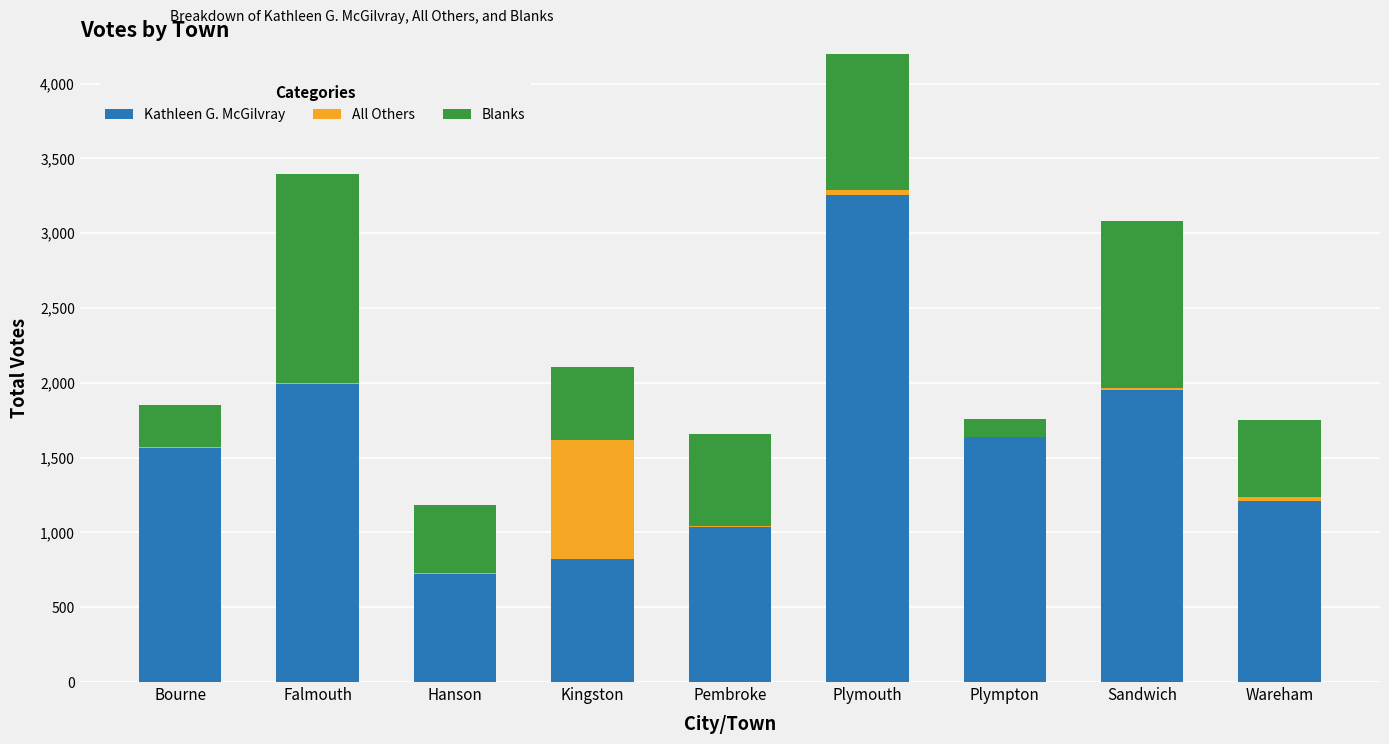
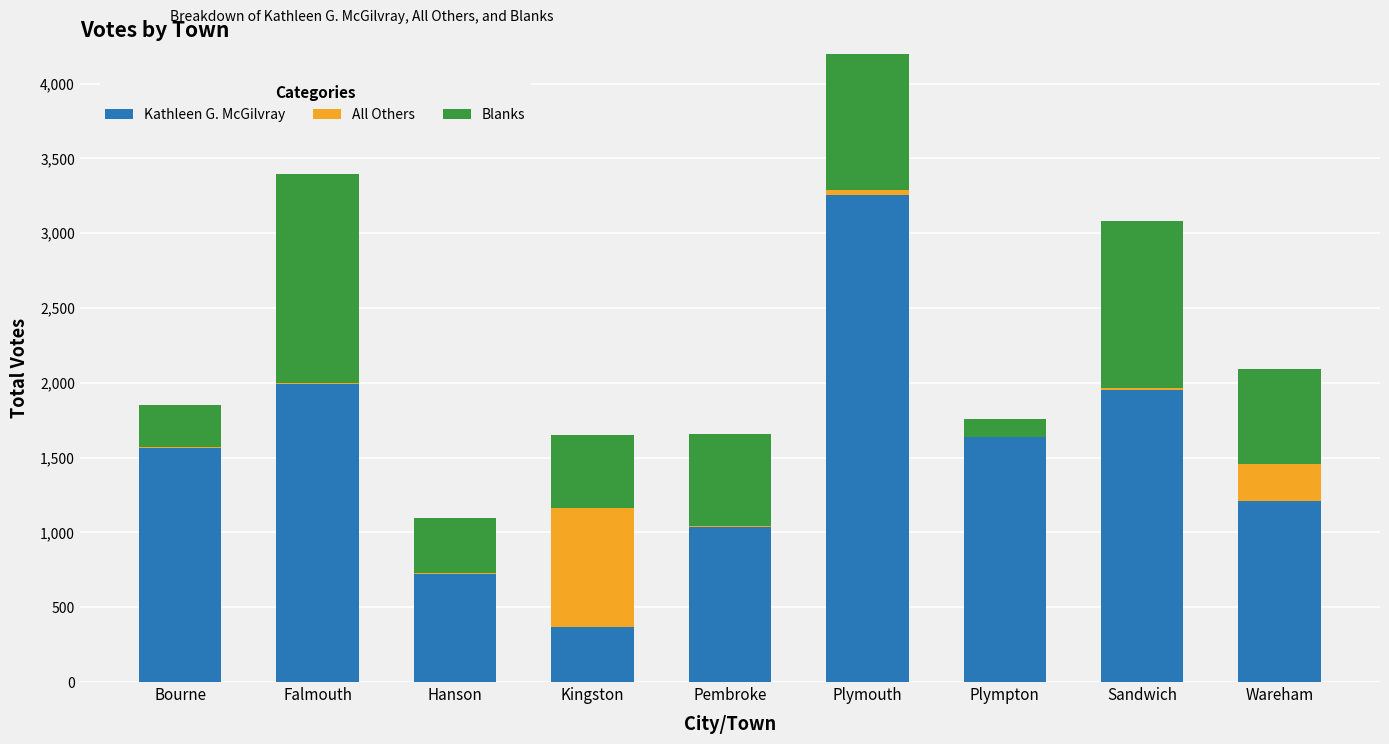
  {
    "Kathleen G. McGilvray": {
      "Bourne": "1,570",
      "Falmouth": "2,000",
      "Hanson": "720",
-     "Kingston": "830",
+     "Kingston": "370",
      "Pembroke": "1,040",
      "Plymouth": "3,250",
      "Plympton": "1,640",
      "Sandwich": "1,950",
      "Wareham": "1,210"
    },
    "All Others": {
      "Kingston": "790",
      "Plymouth": "30",
      "Plympton": "0",
-     "Wareham": "30"
+     "Wareham": "250"
    },
    "Blanks": {
      "Bourne": "280",
      "Falmouth": "1,400",
-     "Hanson": "460",
+     "Hanson": "370",
      "Kingston": "490",
      "Pembroke": "610",
      "Plympton": "120",
      "Sandwich": "1,120",
-     "Wareham": "510"
+     "Wareham": "640"
    }
  }
